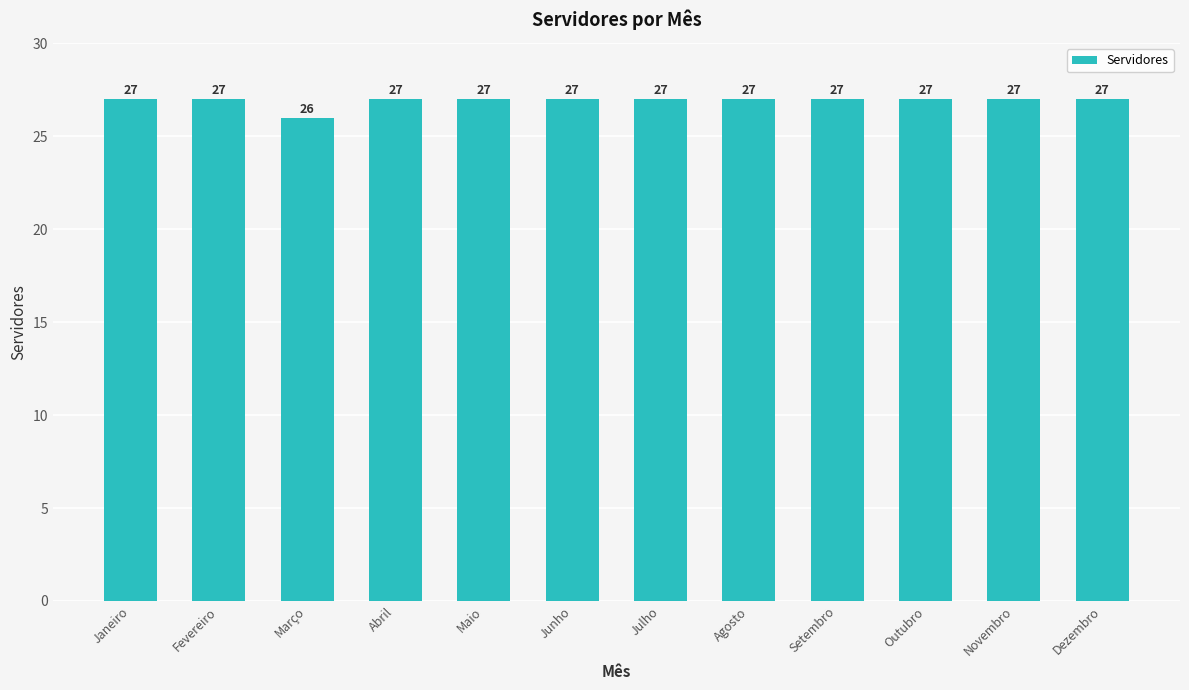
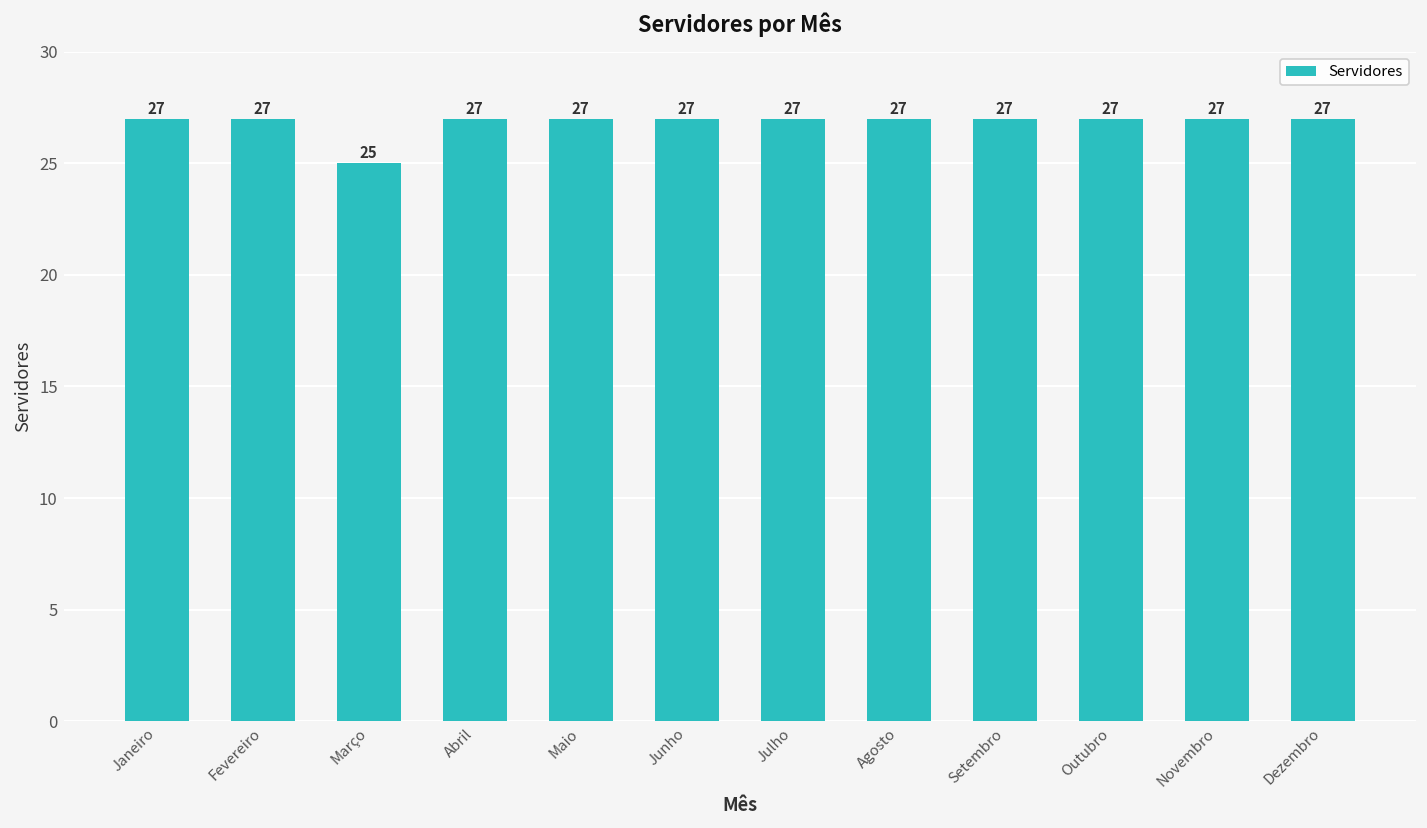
  {
    "Janeiro": 27,
    "Fevereiro": 27,
-   "Março": 26,
+   "Março": 25,
    "Abril": 27,
    "Maio": 27,
    "Junho": 27,
    "Julho": 27,
    "Agosto": 27,
    "Setembro": 27,
    "Outubro": 27,
    "Novembro": 27,
    "Dezembro": 27
  }
